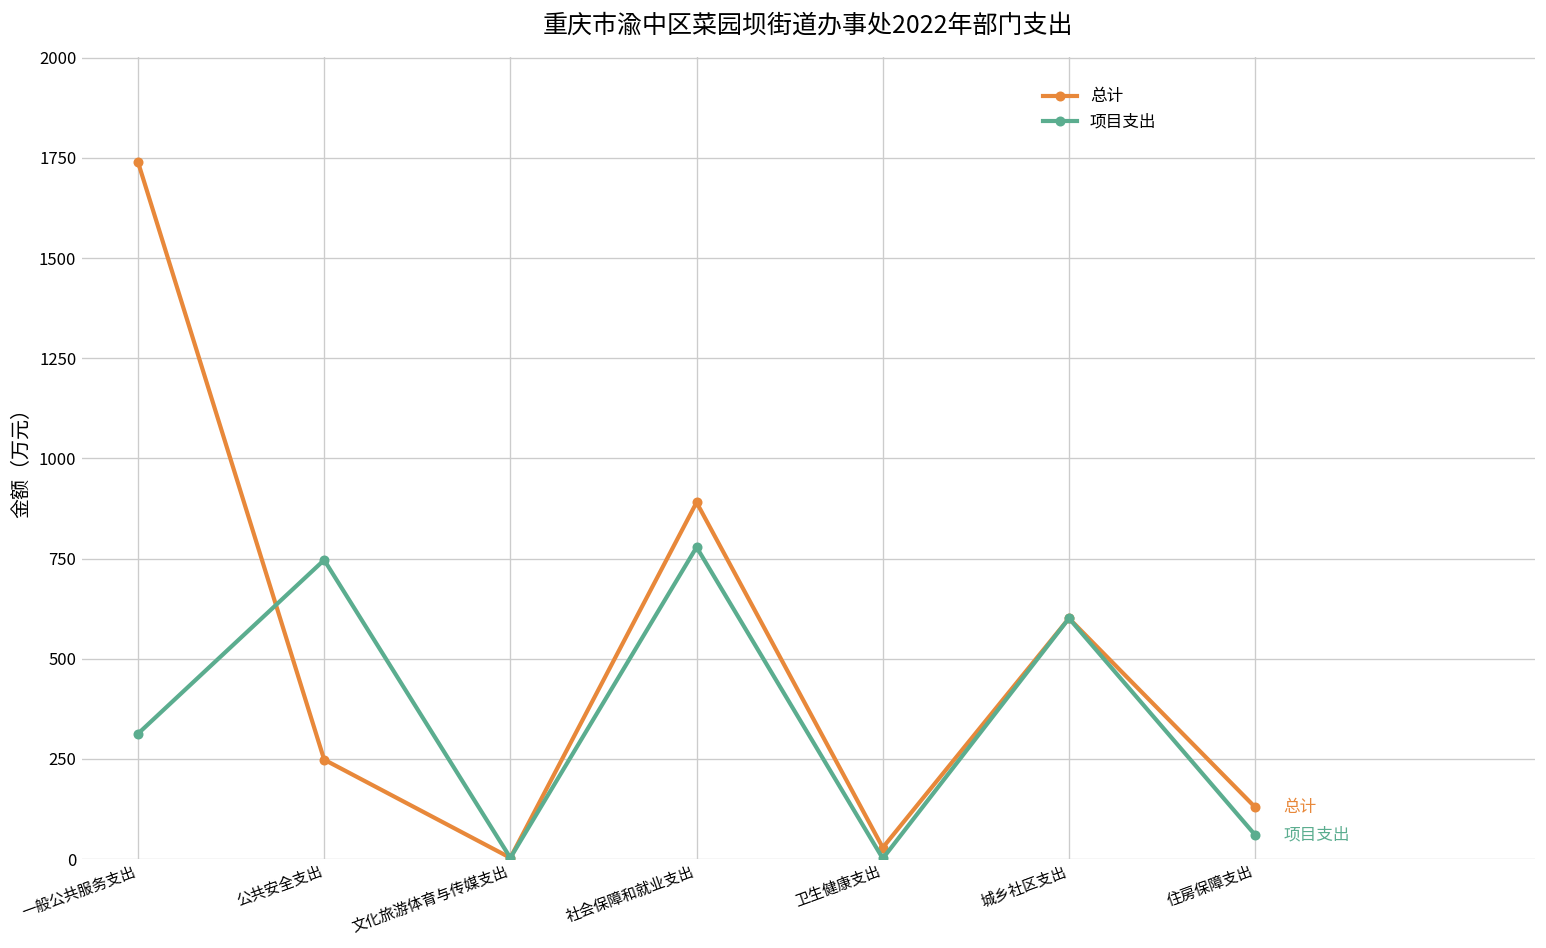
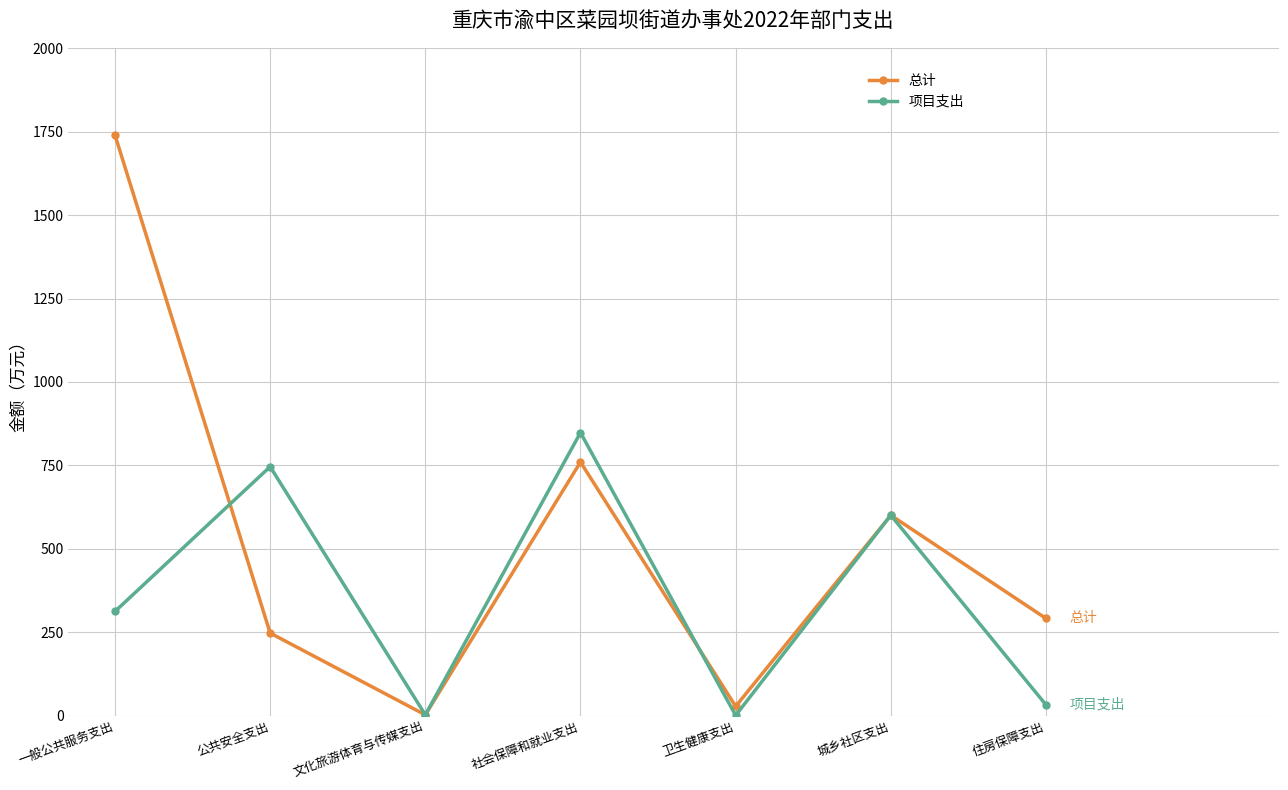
  {
    "总计": {
      "一般公共服务支出": 1740,
      "公共安全支出": 250,
-     "社会保障和就业支出": 890,
+     "社会保障和就业支出": 760,
      "卫生健康支出": 30,
-     "住房保障支出": 130
+     "住房保障支出": 290
    },
    "项目支出": {
      "一般公共服务支出": 310,
      "公共安全支出": 750,
-     "社会保障和就业支出": 780,
+     "社会保障和就业支出": 850,
      "卫生健康支出": 0,
-     "住房保障支出": 60
+     "住房保障支出": 30
    }
  }
